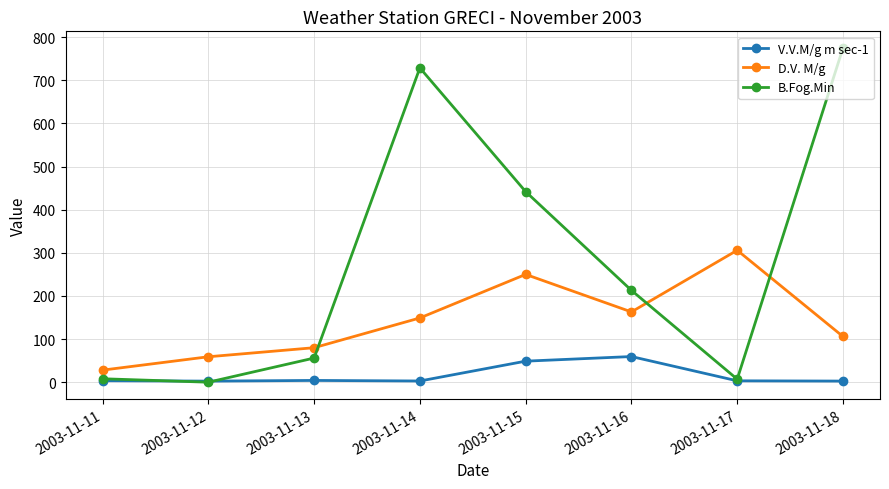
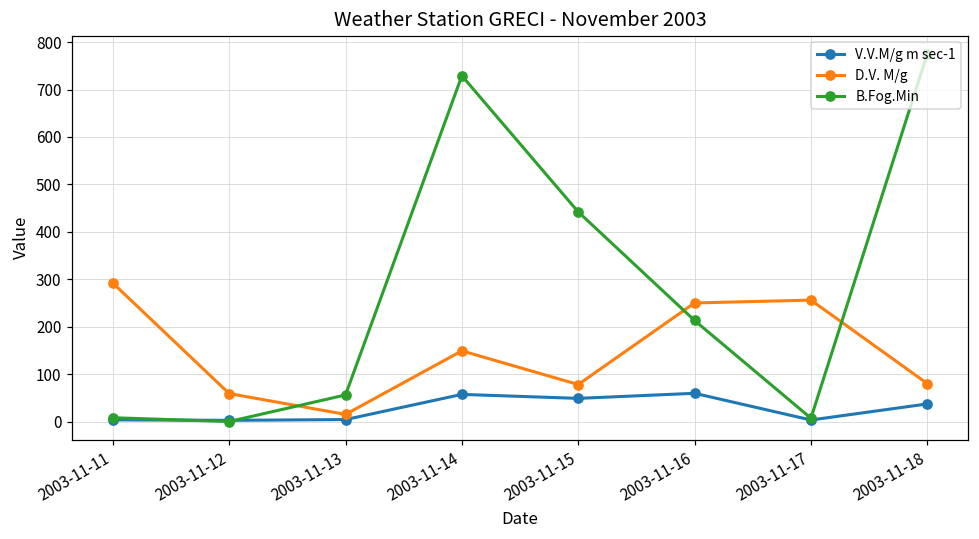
  {
    "V.V.M/g m sec-1": {
      "2003-11-13": 0,
-     "2003-11-14": 0,
+     "2003-11-14": 60,
      "2003-11-15": 50,
      "2003-11-16": 60,
-     "2003-11-18": 0
+     "2003-11-18": 40
    },
    "D.V. M/g": {
-     "2003-11-11": 30,
+     "2003-11-11": 290,
      "2003-11-12": 60,
-     "2003-11-13": 80,
+     "2003-11-13": 20,
      "2003-11-14": 150,
-     "2003-11-15": 250,
-     "2003-11-16": 160,
-     "2003-11-17": 310,
-     "2003-11-18": 110
+     "2003-11-15": 80,
+     "2003-11-16": 250,
+     "2003-11-17": 260,
+     "2003-11-18": 80
    },
    "B.Fog.Min": {
      "2003-11-13": 60,
      "2003-11-14": 730,
      "2003-11-15": 440,
      "2003-11-16": 210
    }
  }
